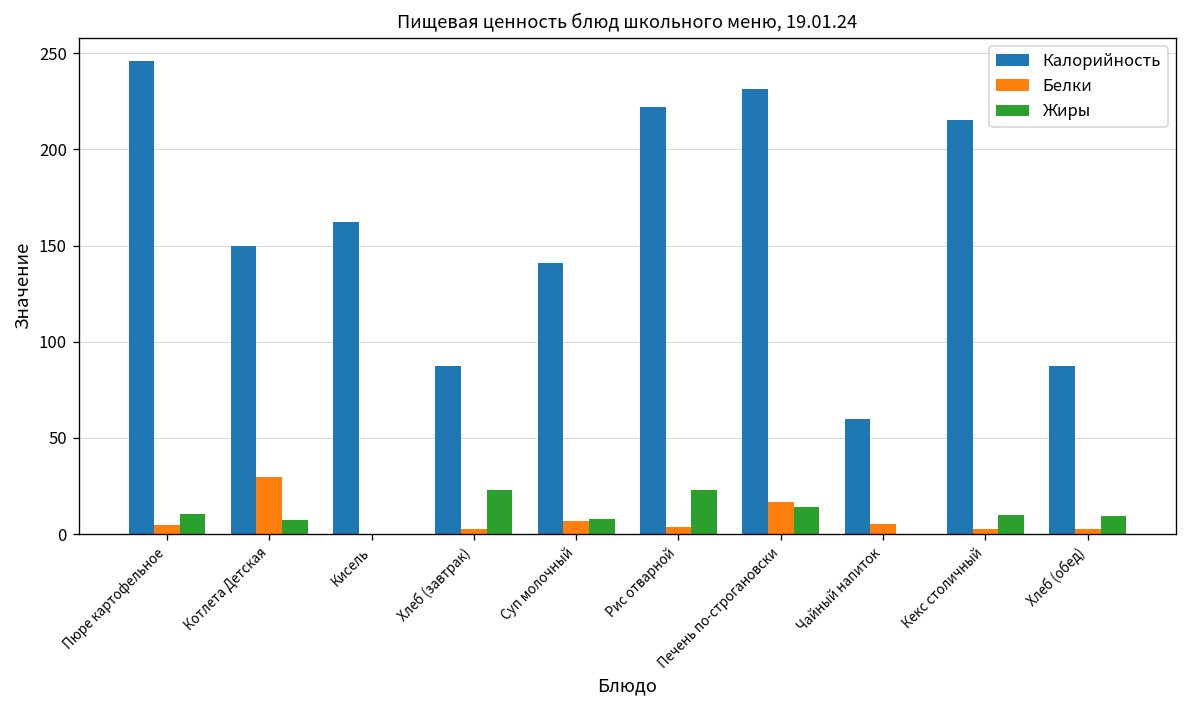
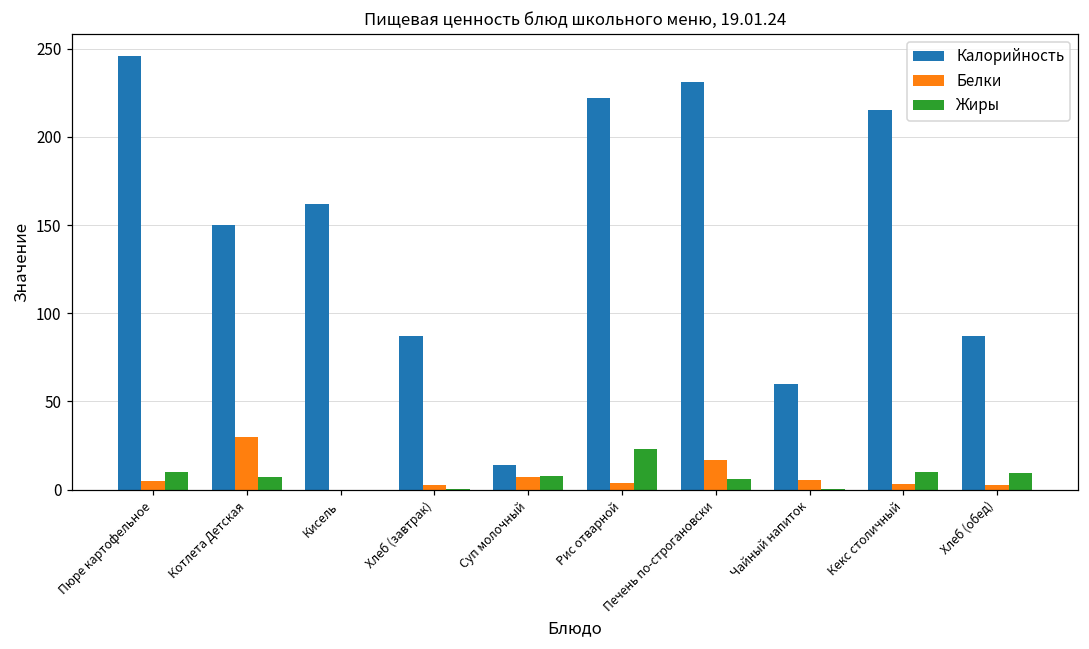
  {
    "Калорийность": {
      "Пюре картофельное": 246,
      "Котлета Детская": 150,
      "Кисель": 162,
      "Хлеб (завтрак)": 87,
-     "Суп молочный": 141,
+     "Суп молочный": 14,
      "Рис отварной": 222,
      "Печень по-строгановски": 231,
      "Чайный напиток": 60,
      "Кекс столичный": 215,
      "Хлеб (обед)": 87
    },
    "Белки": {
      "Пюре картофельное": 5,
      "Котлета Детская": 30,
      "Кисель": 0,
      "Хлеб (завтрак)": 3,
      "Суп молочный": 7,
      "Рис отварной": 4,
      "Печень по-строгановски": 17,
      "Чайный напиток": 5,
      "Кекс столичный": 3,
      "Хлеб (обед)": 3
    },
    "Жиры": {
      "Пюре картофельное": 10,
      "Котлета Детская": 7,
      "Кисель": 0,
-     "Хлеб (завтрак)": 23,
+     "Хлеб (завтрак)": 0,
      "Суп молочный": 8,
      "Рис отварной": 23,
-     "Печень по-строгановски": 14,
+     "Печень по-строгановски": 6,
      "Кекс столичный": 10,
      "Хлеб (обед)": 9
    }
  }
